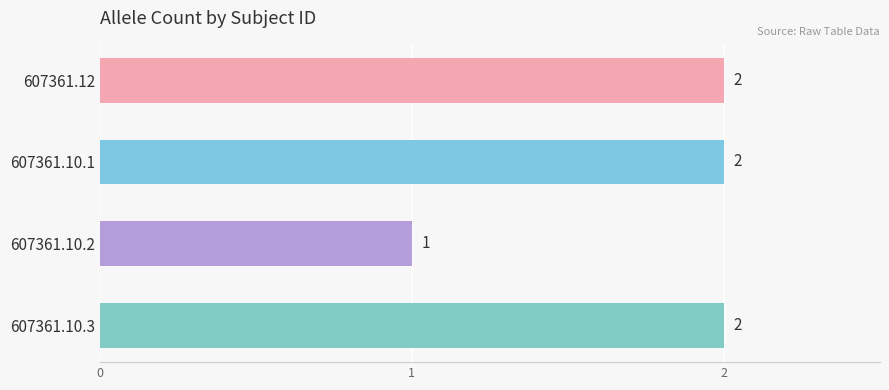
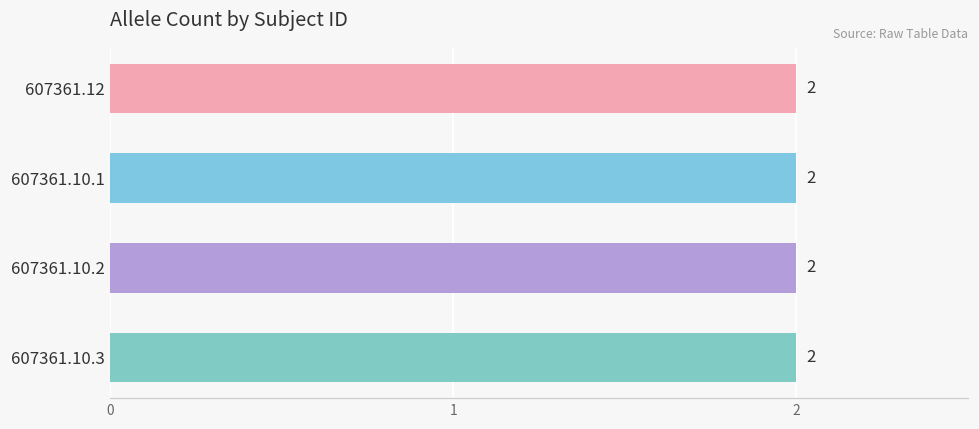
  {
    "607361.12": 2,
    "607361.10.1": 2,
-   "607361.10.2": 1,
+   "607361.10.2": 2,
    "607361.10.3": 2
  }
